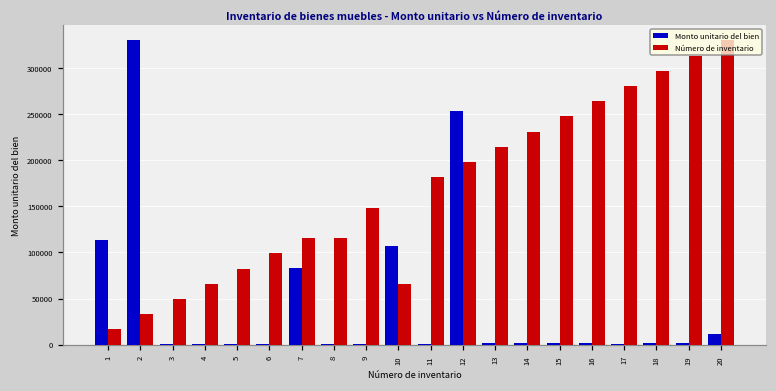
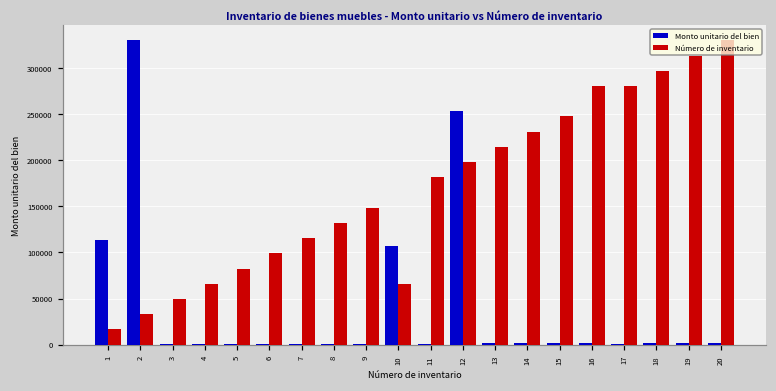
  {
    "Monto unitario del bien": {
      "1": 110000,
      "2": 330000,
-     "7": 80000,
+     "7": 0,
      "10": 110000,
      "12": 250000,
-     "20": 10000
+     "20": 0
    },
    "Número de inventario": {
      "1": 20000,
      "2": 30000,
      "3": 50000,
      "4": 70000,
      "5": 80000,
      "6": 100000,
      "7": 120000,
-     "8": 120000,
+     "8": 130000,
      "9": 150000,
      "10": 70000,
      "11": 180000,
      "12": 200000,
      "13": 210000,
      "14": 230000,
      "15": 250000,
-     "16": 260000,
+     "16": 280000,
      "17": 280000,
      "18": 300000
    }
  }
